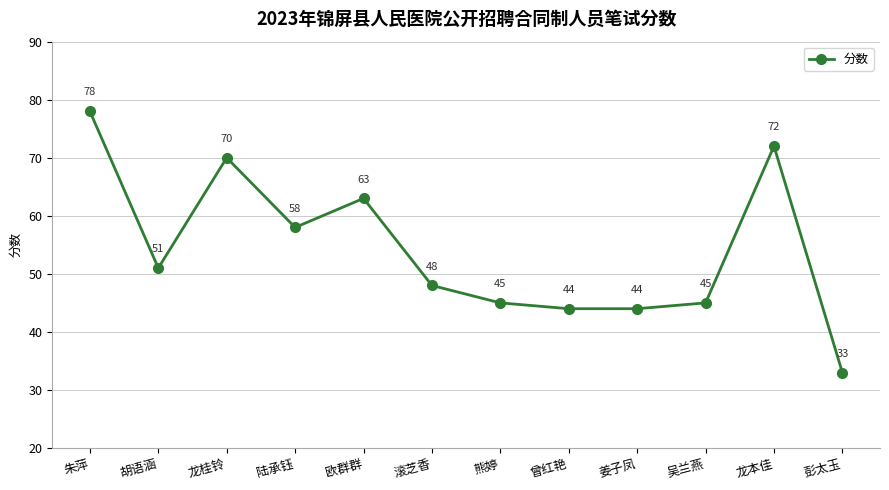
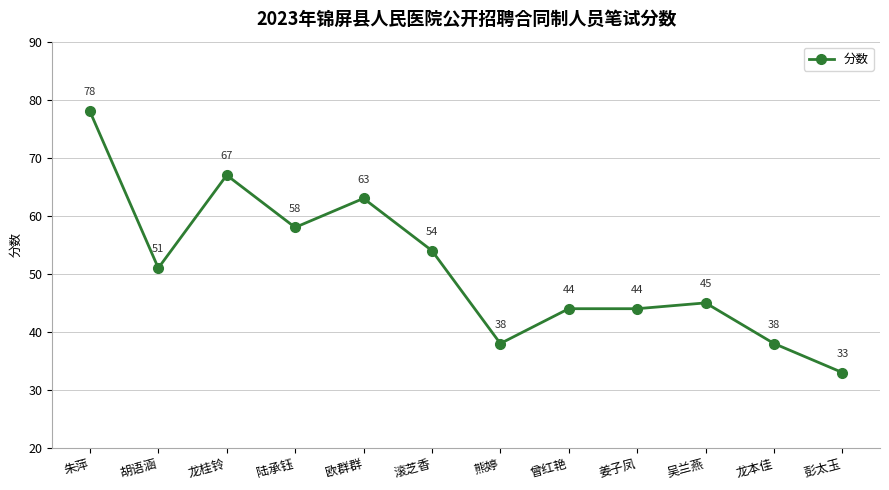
  {
    "朱萍": 78,
    "胡语涵": 51,
-   "龙桂铃": 70,
+   "龙桂铃": 67,
    "陆承钰": 58,
    "欧群群": 63,
-   "滚芝香": 48,
-   "熊婷": 45,
+   "滚芝香": 54,
+   "熊婷": 38,
    "曾红艳": 44,
    "姜子凤": 44,
    "吴兰燕": 45,
-   "龙本佳": 72,
+   "龙本佳": 38,
    "彭太玉": 33
  }
